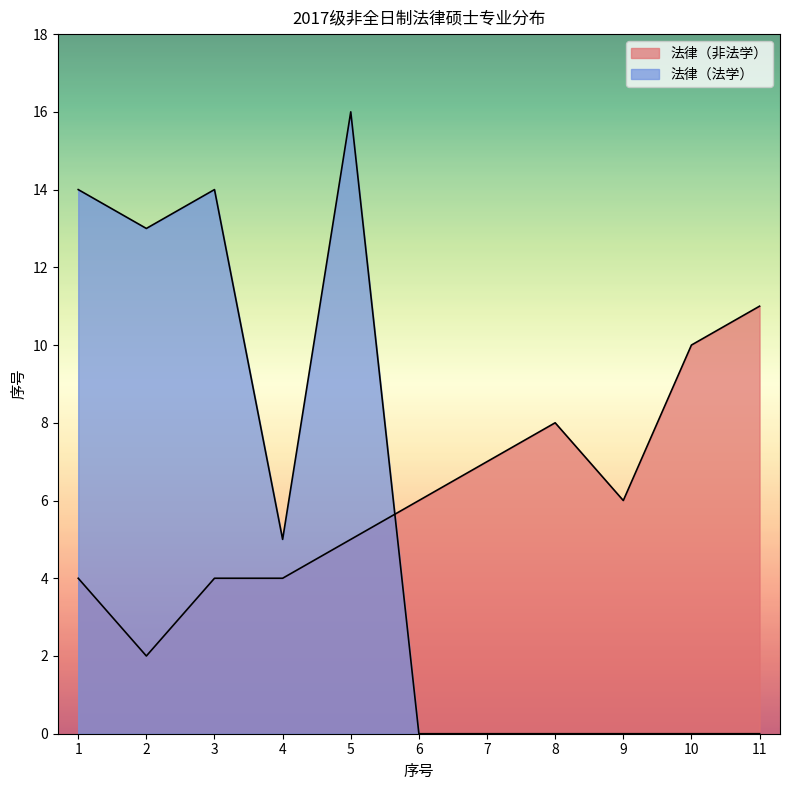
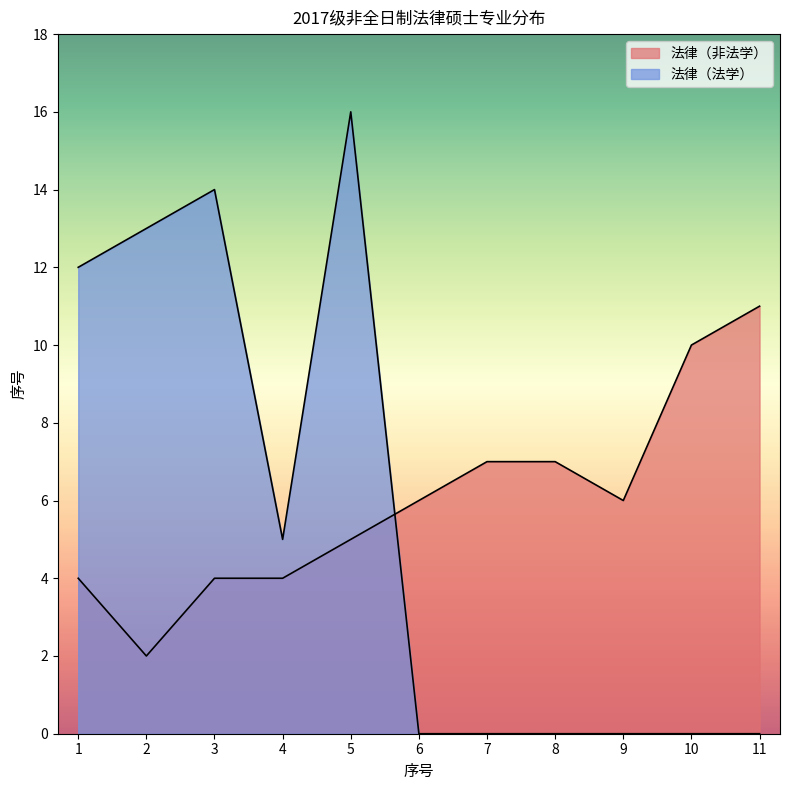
  {
    "法律（非法学）": {
      "1": 4,
      "2": 2,
      "3": 4,
      "4": 4,
      "5": 5,
      "6": 6,
      "7": 7,
-     "8": 8,
+     "8": 7,
      "9": 6,
      "10": 10,
      "11": 11
    },
    "法律（法学）": {
-     "1": 14,
+     "1": 12,
      "2": 13,
      "3": 14,
      "4": 5,
      "5": 16,
      "6": 0,
      "7": 0,
      "8": 0,
      "9": 0,
      "10": 0,
      "11": 0
    }
  }
